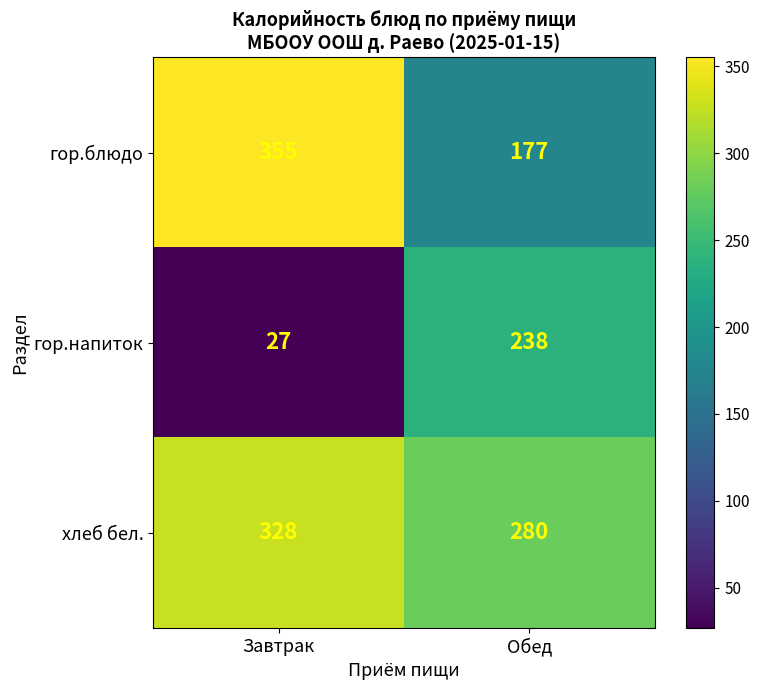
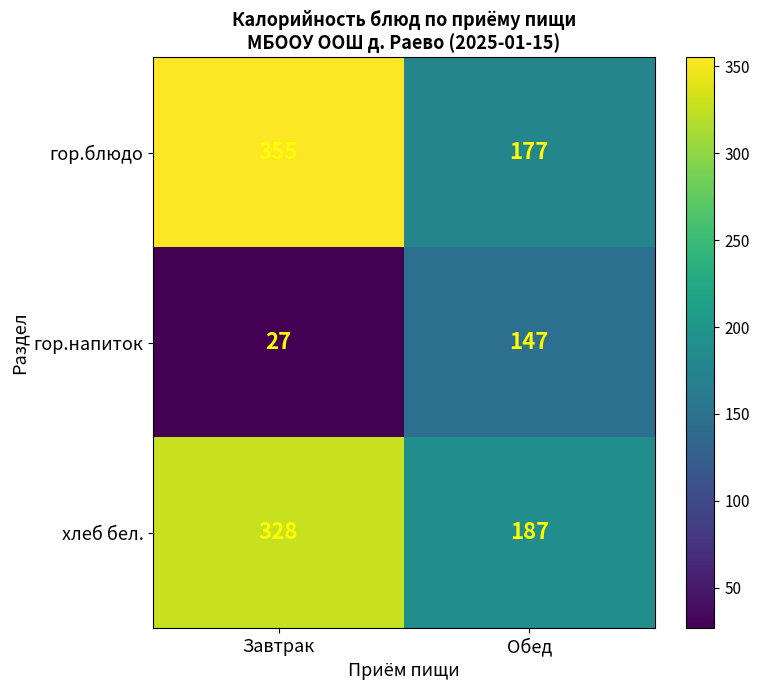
  {
    "гор.блюдо": {
      "Обед": 177
    },
    "гор.напиток": {
      "Завтрак": 27,
-     "Обед": 238
+     "Обед": 147
    },
    "хлеб бел.": {
      "Завтрак": 328,
-     "Обед": 280
+     "Обед": 187
    }
  }
